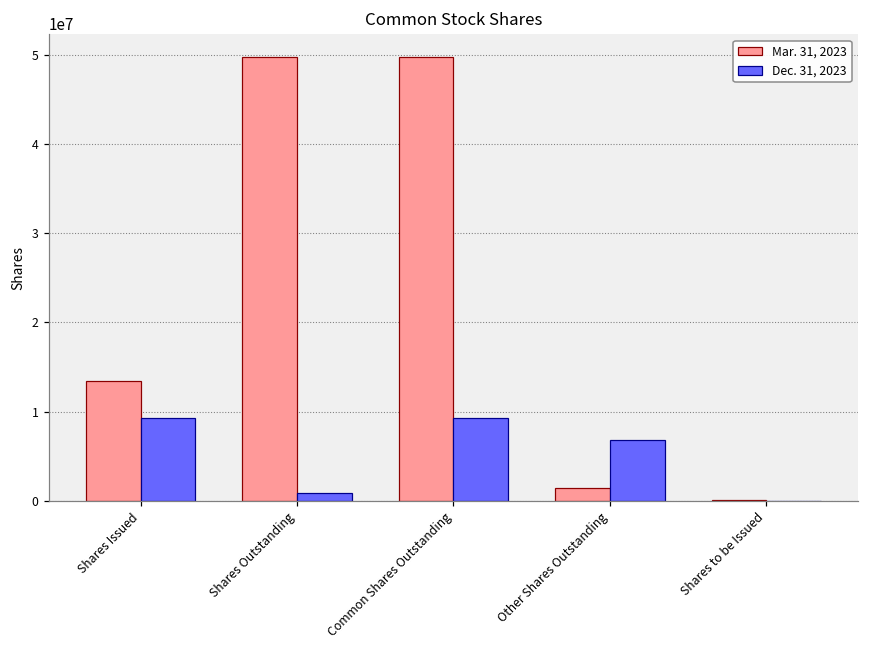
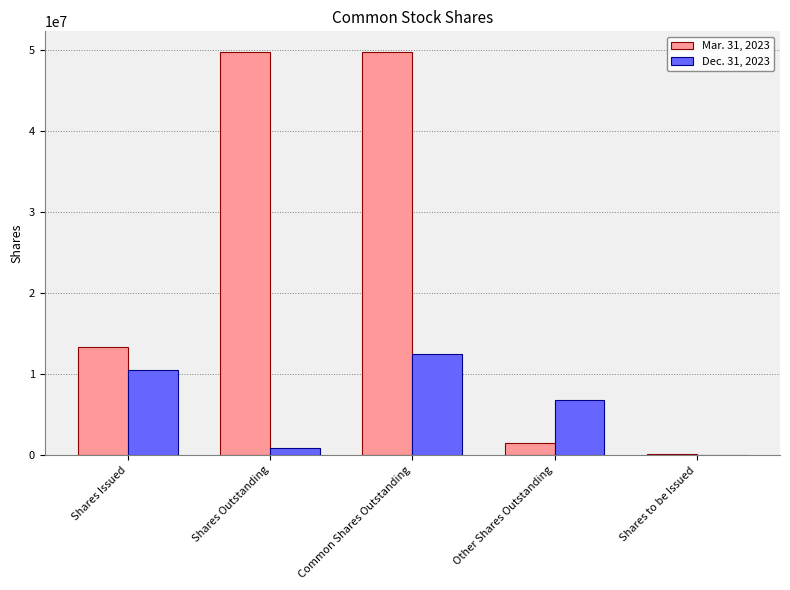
  {
    "Mar. 31, 2023": {
      "Shares Issued": 13000000,
      "Shares Outstanding": 50000000,
      "Common Shares Outstanding": 50000000,
      "Other Shares Outstanding": 1000000
    },
    "Dec. 31, 2023": {
-     "Shares Issued": 9000000,
+     "Shares Issued": 11000000,
      "Shares Outstanding": 1000000,
-     "Common Shares Outstanding": 9000000,
+     "Common Shares Outstanding": 13000000,
      "Other Shares Outstanding": 7000000
    }
  }
